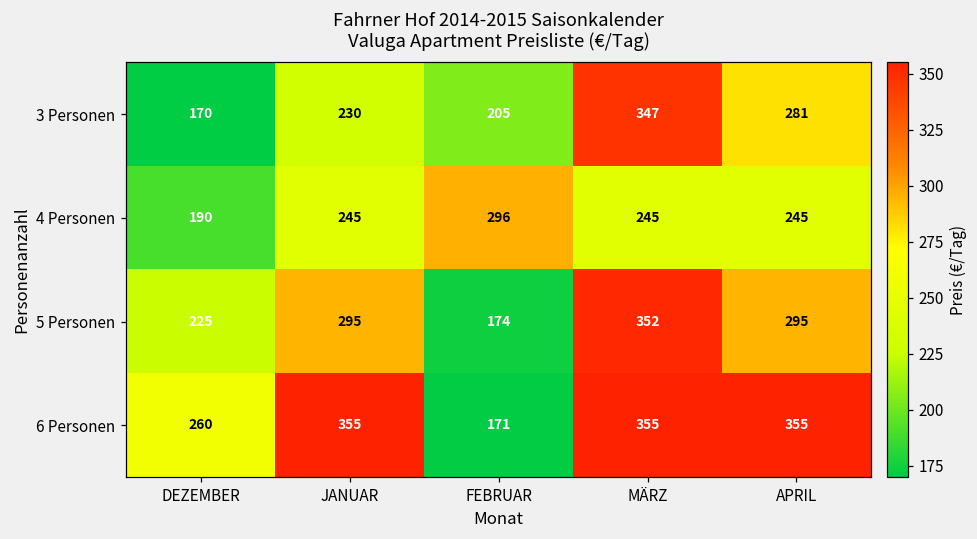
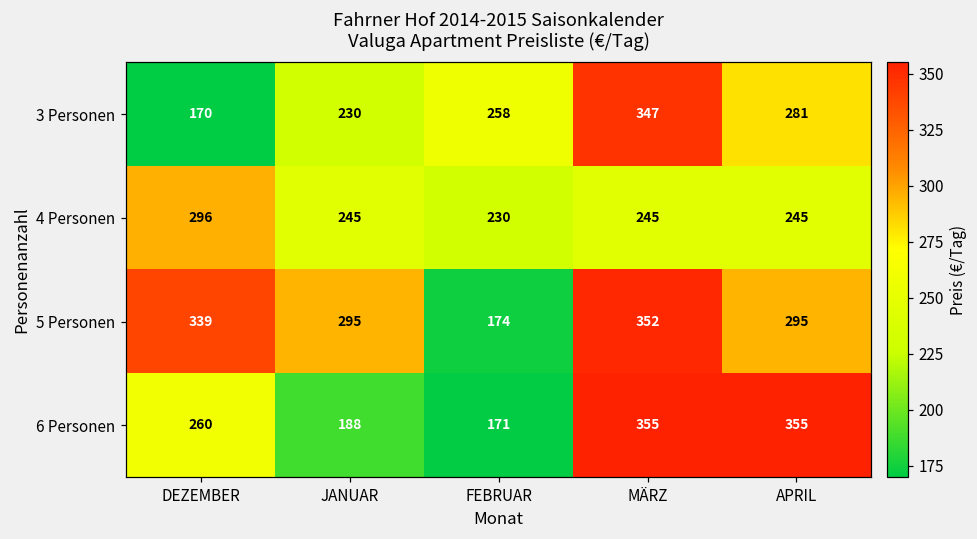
  {
    "3 Personen": {
      "DEZEMBER": 170,
      "JANUAR": 230,
-     "FEBRUAR": 205,
+     "FEBRUAR": 258,
      "MÄRZ": 347,
      "APRIL": 281
    },
    "4 Personen": {
-     "DEZEMBER": 190,
+     "DEZEMBER": 296,
      "JANUAR": 245,
-     "FEBRUAR": 296,
+     "FEBRUAR": 230,
      "MÄRZ": 245,
      "APRIL": 245
    },
    "5 Personen": {
-     "DEZEMBER": 225,
+     "DEZEMBER": 339,
      "JANUAR": 295,
      "FEBRUAR": 174,
      "MÄRZ": 352,
      "APRIL": 295
    },
    "6 Personen": {
      "DEZEMBER": 260,
-     "JANUAR": 355,
+     "JANUAR": 188,
      "FEBRUAR": 171,
      "MÄRZ": 355,
      "APRIL": 355
    }
  }
